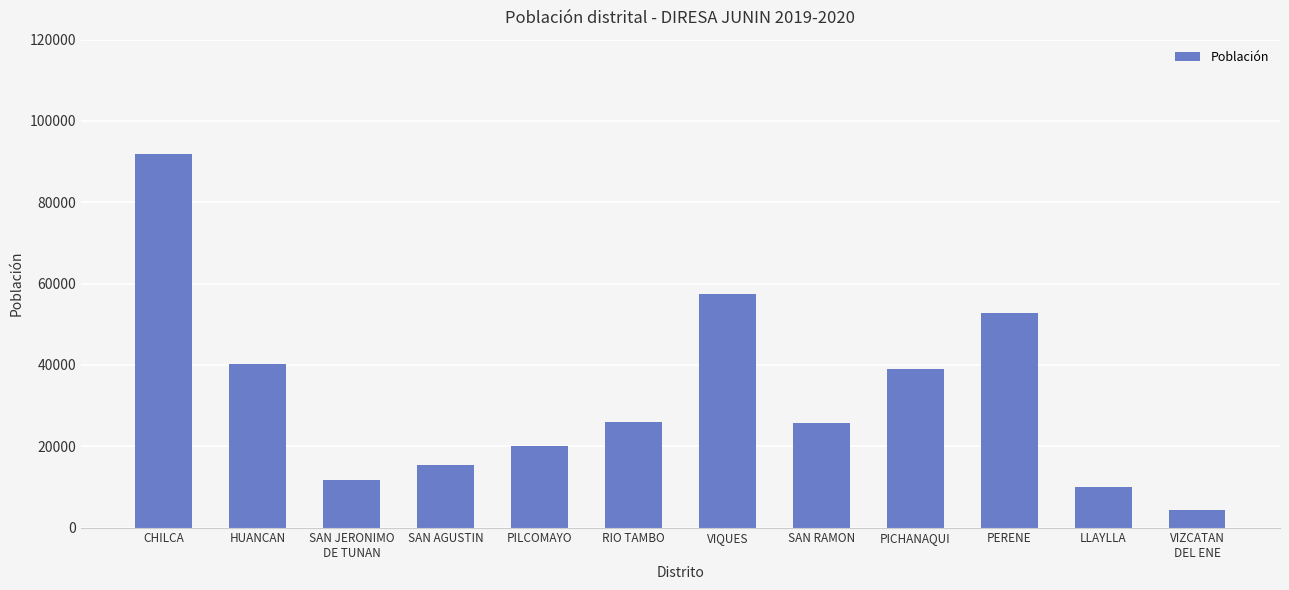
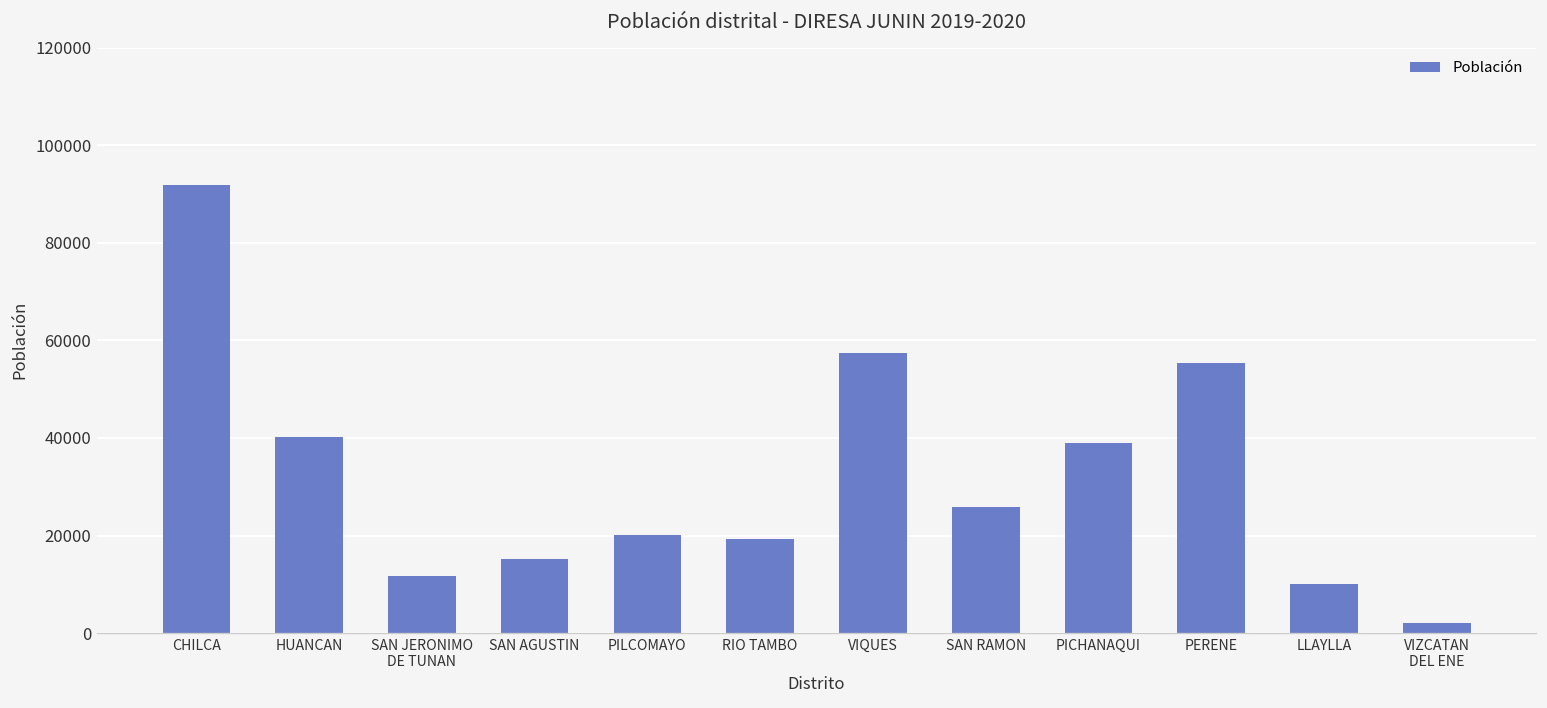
  {
    "CHILCA": 92000,
    "HUANCAN": 40000,
    "SAN JERONIMO DE TUNAN": 12000,
    "SAN AGUSTIN": 15000,
    "PILCOMAYO": 20000,
-   "RIO TAMBO": 26000,
+   "RIO TAMBO": 19000,
    "VIQUES": 57000,
    "SAN RAMON": 26000,
    "PICHANAQUI": 39000,
-   "PERENE": 53000,
+   "PERENE": 55000,
    "LLAYLLA": 10000,
-   "VIZCATAN DEL ENE": 4000
+   "VIZCATAN DEL ENE": 2000
  }
